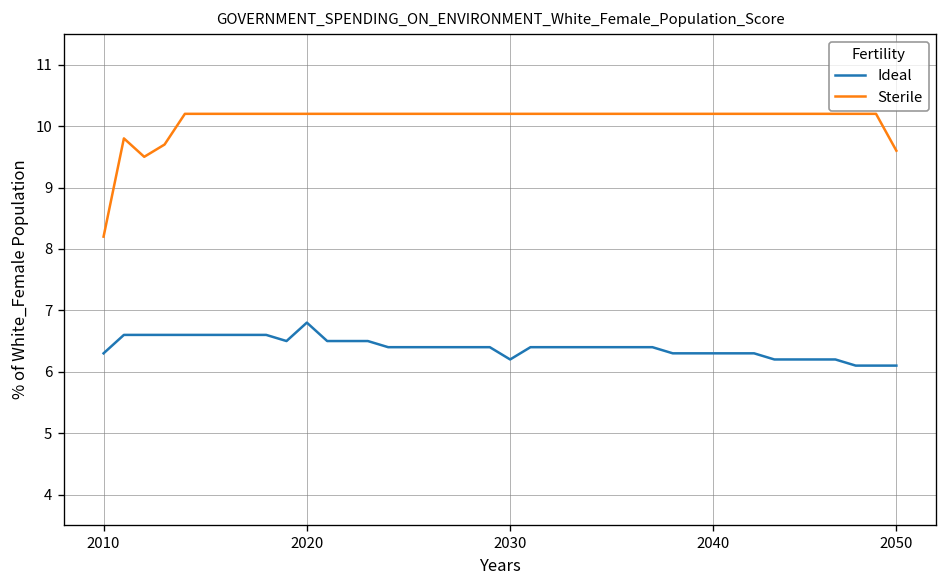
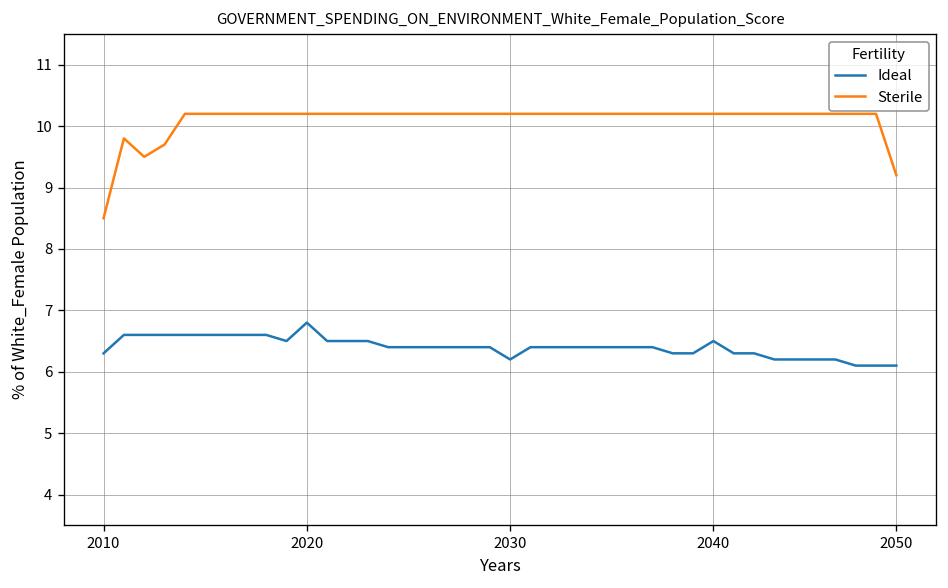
  {
    "Ideal": {
      "2010": 6.3,
      "2020": 6.8,
      "2030": 6.2,
-     "2040": 6.3,
+     "2040": 6.5,
      "2050": 6.1
    },
    "Sterile": {
-     "2010": 8.2,
+     "2010": 8.5,
      "2020": 10.2,
      "2030": 10.2,
      "2040": 10.2,
-     "2050": 9.6
+     "2050": 9.2
    }
  }
